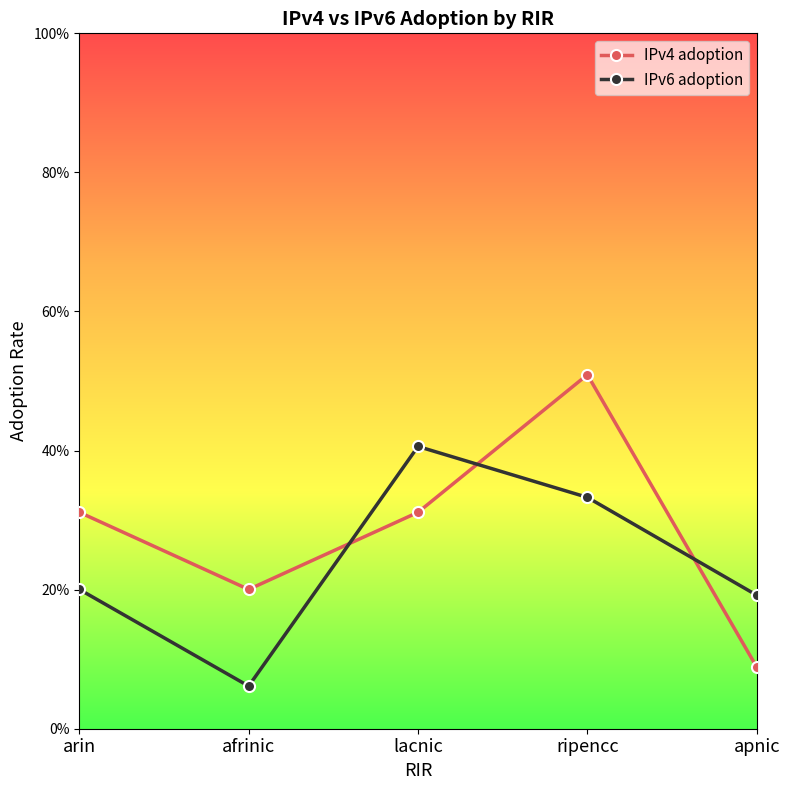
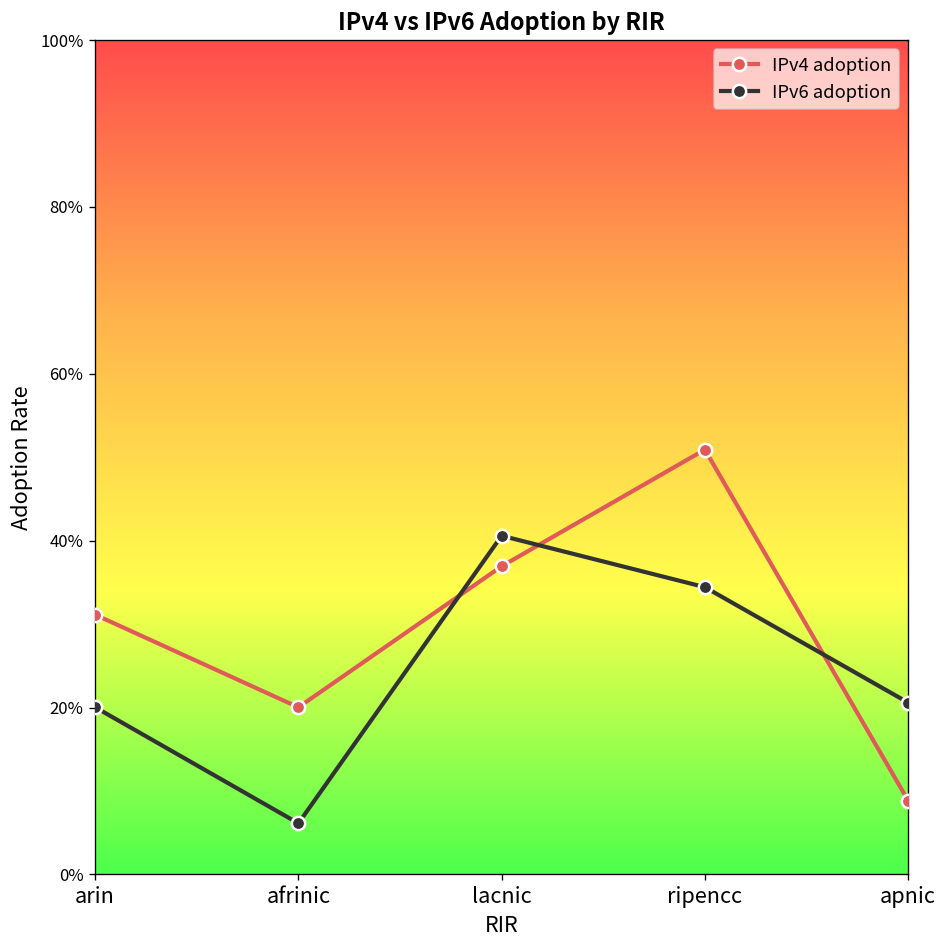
  {
    "IPv4 adoption": {
      "arin": "31%",
      "afrinic": "20%",
-     "lacnic": "31%",
+     "lacnic": "37%",
      "ripencc": "51%",
      "apnic": "9%"
    },
    "IPv6 adoption": {
      "arin": "20%",
      "afrinic": "6%",
      "lacnic": "41%",
-     "ripencc": "33%",
-     "apnic": "19%"
+     "ripencc": "34%",
+     "apnic": "21%"
    }
  }
